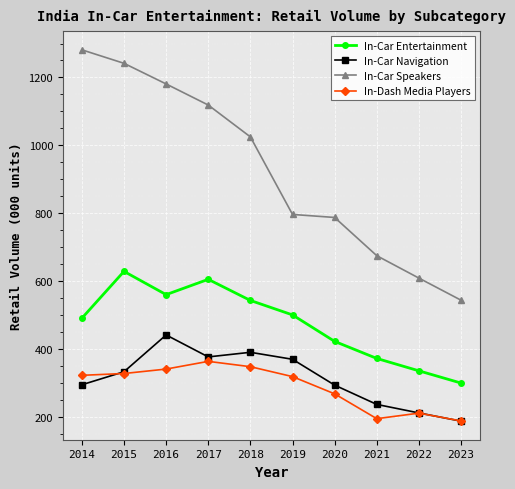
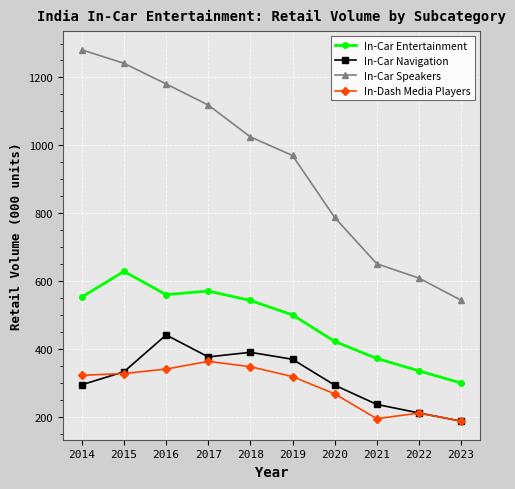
  {
    "In-Car Entertainment": {
-     "2014": 490,
+     "2014": 550,
      "2015": 630,
      "2016": 560,
-     "2017": 610,
+     "2017": 570,
      "2018": 540,
      "2019": 500,
      "2020": 420,
      "2021": 370,
      "2022": 340,
      "2023": 300
    },
    "In-Car Navigation": {
      "2014": 300,
      "2016": 440,
      "2017": 380,
      "2018": 390,
      "2019": 370,
      "2020": 290,
      "2021": 240
    },
    "In-Car Speakers": {
      "2014": 1280,
      "2015": 1240,
      "2016": 1180,
      "2017": 1120,
      "2018": 1030,
-     "2019": 800,
+     "2019": 970,
      "2020": 790,
-     "2021": 680,
+     "2021": 650,
      "2022": 610,
      "2023": 540
    },
    "In-Dash Media Players": {
      "2014": 320,
      "2016": 340,
      "2017": 360,
      "2018": 350,
      "2019": 320,
      "2020": 270,
      "2021": 200
    }
  }
